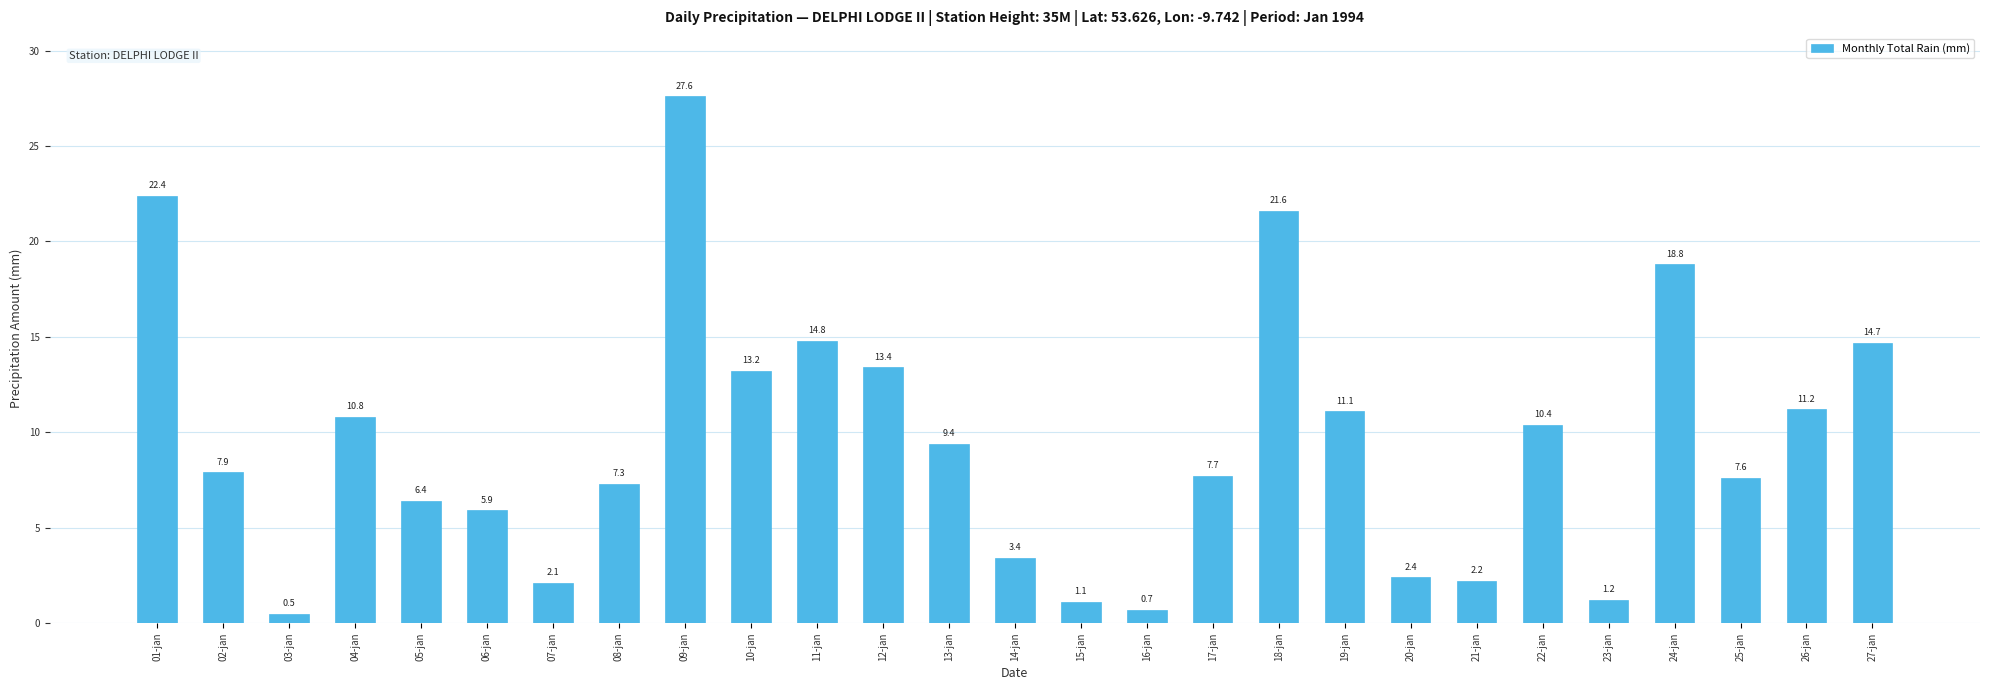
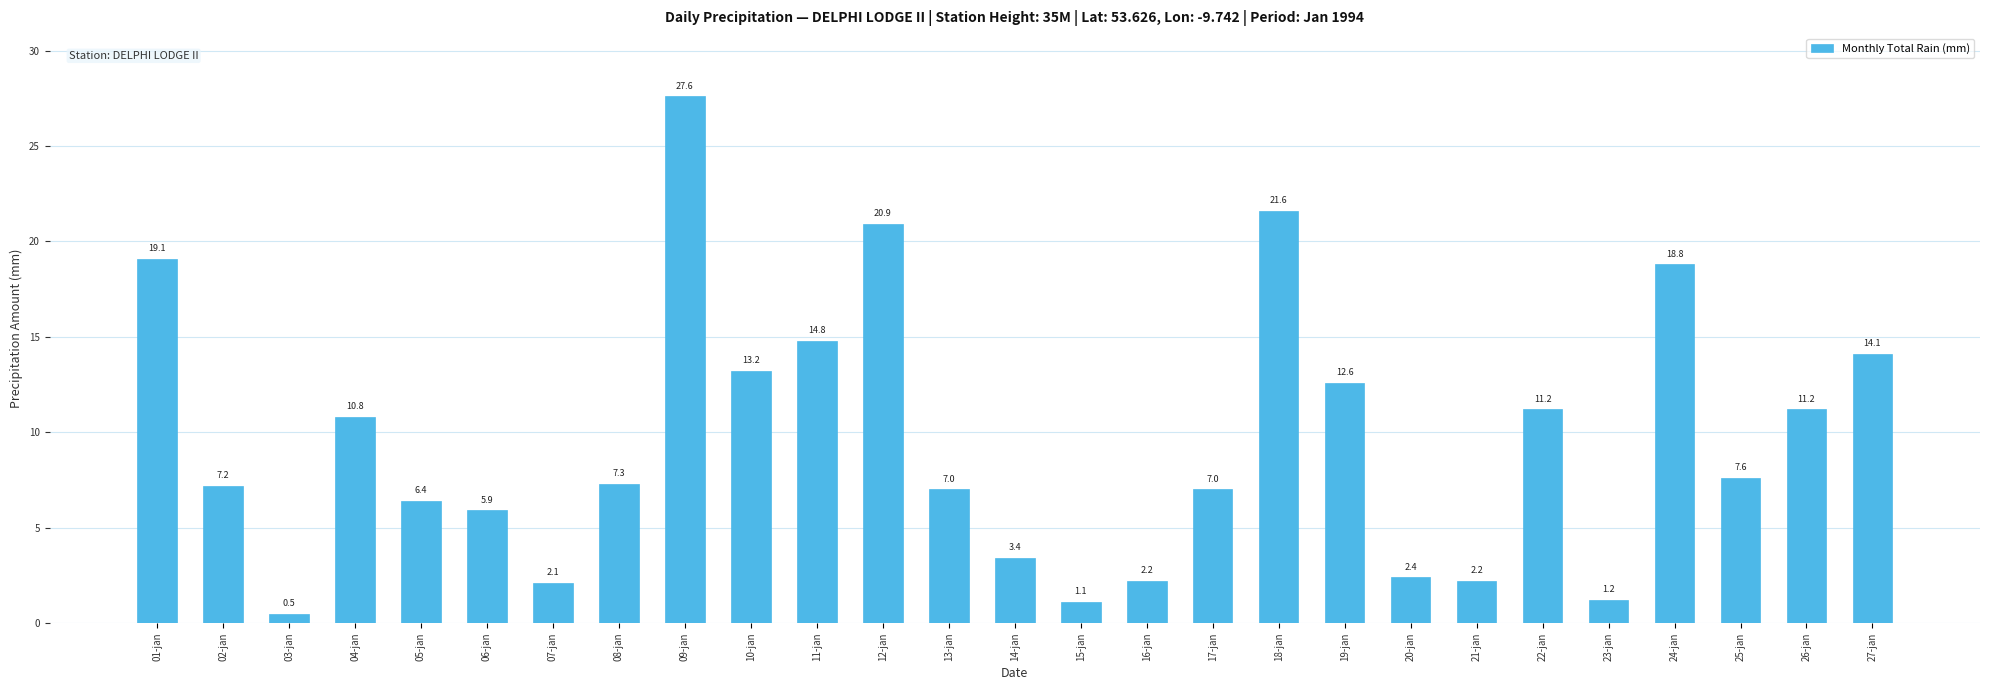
  {
-   "01-jan": 22.4,
-   "02-jan": 7.9,
+   "01-jan": 19.1,
+   "02-jan": 7.2,
    "03-jan": 0.5,
    "04-jan": 10.8,
    "05-jan": 6.4,
    "06-jan": 5.9,
    "07-jan": 2.1,
    "08-jan": 7.3,
    "09-jan": 27.6,
    "10-jan": 13.2,
    "11-jan": 14.8,
-   "12-jan": 13.4,
-   "13-jan": 9.4,
+   "12-jan": 20.9,
+   "13-jan": 7.0,
    "14-jan": 3.4,
    "15-jan": 1.1,
-   "16-jan": 0.7,
-   "17-jan": 7.7,
+   "16-jan": 2.2,
+   "17-jan": 7.0,
    "18-jan": 21.6,
-   "19-jan": 11.1,
+   "19-jan": 12.6,
    "20-jan": 2.4,
    "21-jan": 2.2,
-   "22-jan": 10.4,
+   "22-jan": 11.2,
    "23-jan": 1.2,
    "24-jan": 18.8,
    "25-jan": 7.6,
    "26-jan": 11.2,
-   "27-jan": 14.7
+   "27-jan": 14.1
  }
